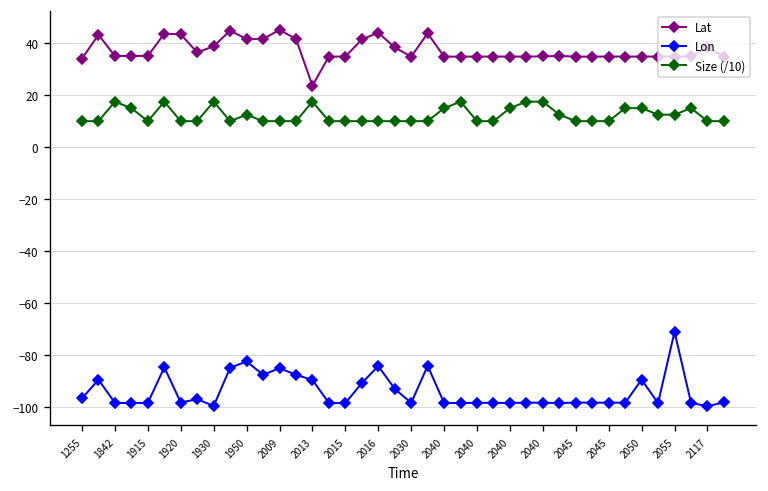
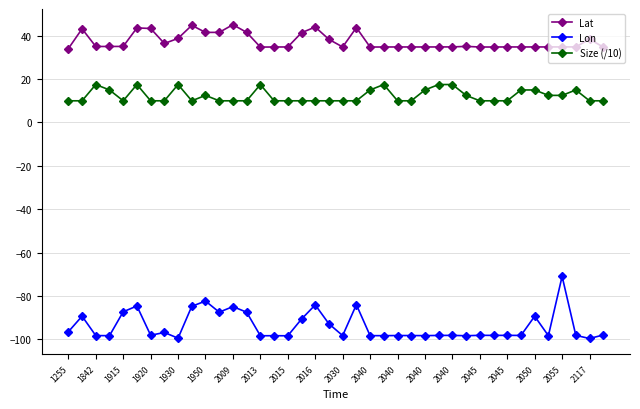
  {
    "Lat": {
      "1255": 34,
      "1842": 35,
      "1915": 35,
      "1920": 43,
      "1930": 39,
      "1950": 42,
      "2009": 45,
-     "2013": 24,
+     "2013": 35,
      "2015": 35,
      "2016": 44,
      "2030": 35,
      "2050": 35
    },
    "Lon": {
      "1255": -96,
      "1842": -98,
-     "1915": -98,
+     "1915": -87,
      "1920": -98,
      "1930": -99,
      "1950": -82,
      "2009": -85,
-     "2013": -89,
+     "2013": -98,
      "2015": -98,
      "2016": -84,
      "2030": -98,
      "2050": -89,
      "2055": -71,
      "2117": -100
    },
    "Size (/10)": {
      "1255": 10,
      "1842": 18,
      "1915": 10,
      "1920": 10,
      "1930": 18,
      "1950": 13,
      "2009": 10,
      "2013": 18,
      "2015": 10,
      "2016": 10,
      "2030": 10,
      "2050": 15,
      "2055": 13,
      "2117": 10
    }
  }
